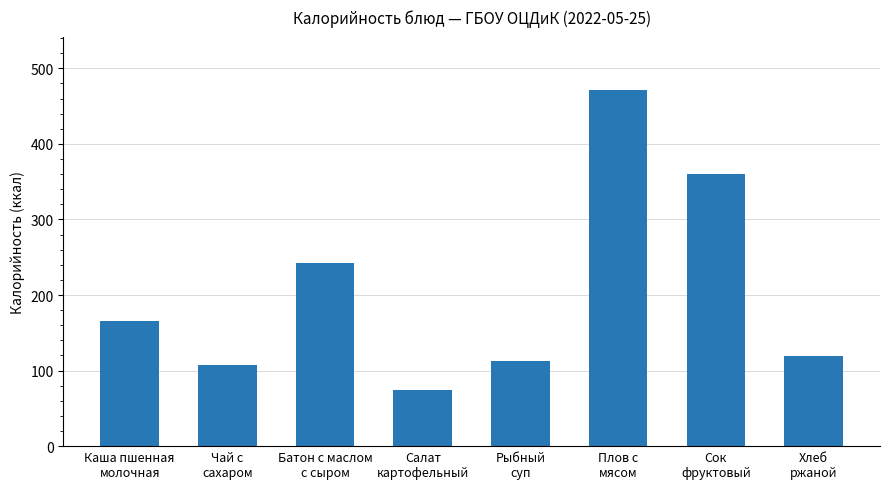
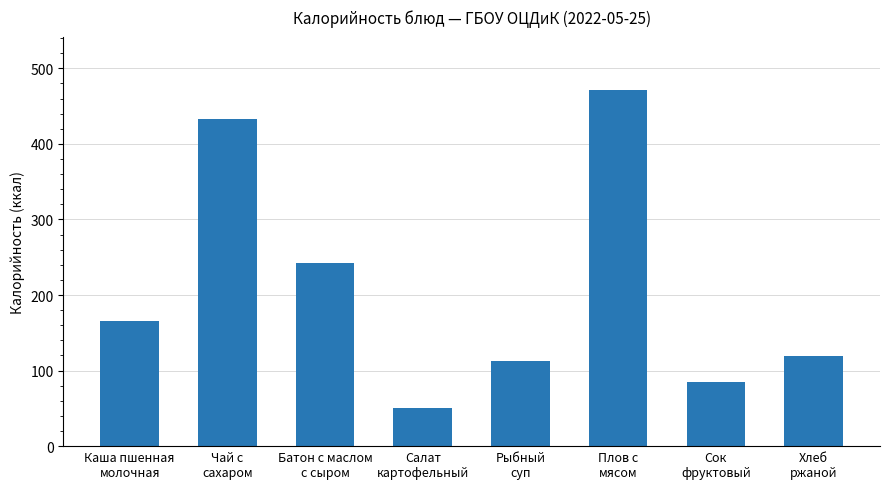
  {
    "Каша пшенная молочная": 170,
-   "Чай с сахаром": 110,
+   "Чай с сахаром": 430,
    "Батон с маслом с сыром": 240,
-   "Салат картофельный": 70,
+   "Салат картофельный": 50,
    "Рыбный суп": 110,
    "Плов с мясом": 470,
-   "Сок фруктовый": 360,
+   "Сок фруктовый": 80,
    "Хлеб ржаной": 120
  }
